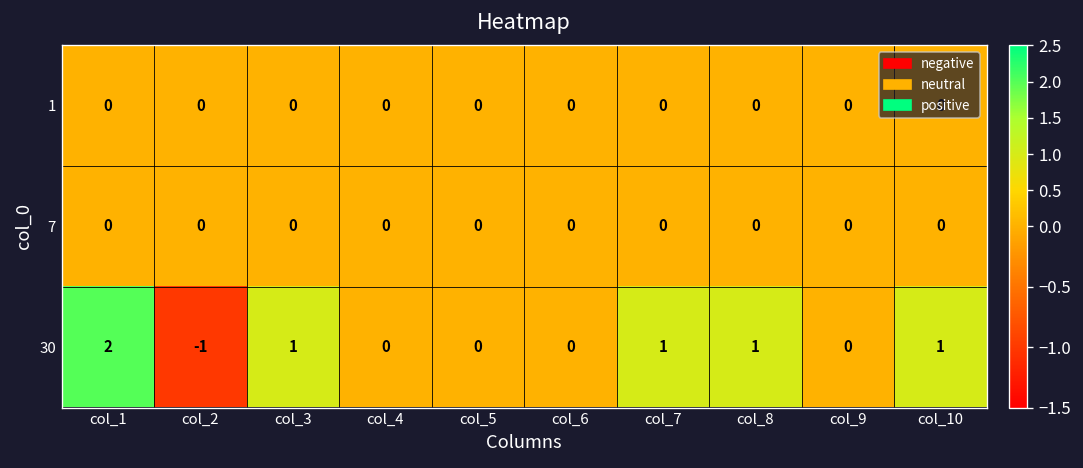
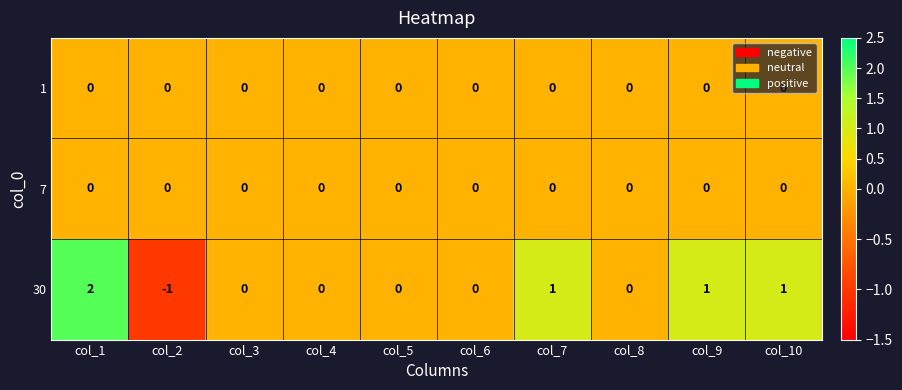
  {
    "1": {
      "col_1": 0,
      "col_2": 0,
      "col_3": 0,
      "col_4": 0,
      "col_5": 0,
      "col_6": 0,
      "col_7": 0,
      "col_8": 0,
      "col_9": 0
    },
    "7": {
      "col_1": 0,
      "col_2": 0,
      "col_3": 0,
      "col_4": 0,
      "col_5": 0,
      "col_6": 0,
      "col_7": 0,
      "col_8": 0,
      "col_9": 0,
      "col_10": 0
    },
    "30": {
      "col_1": 2,
      "col_2": -1,
-     "col_3": 1,
+     "col_3": 0,
      "col_4": 0,
      "col_5": 0,
      "col_6": 0,
      "col_7": 1,
-     "col_8": 1,
-     "col_9": 0,
+     "col_8": 0,
+     "col_9": 1,
      "col_10": 1
    }
  }
